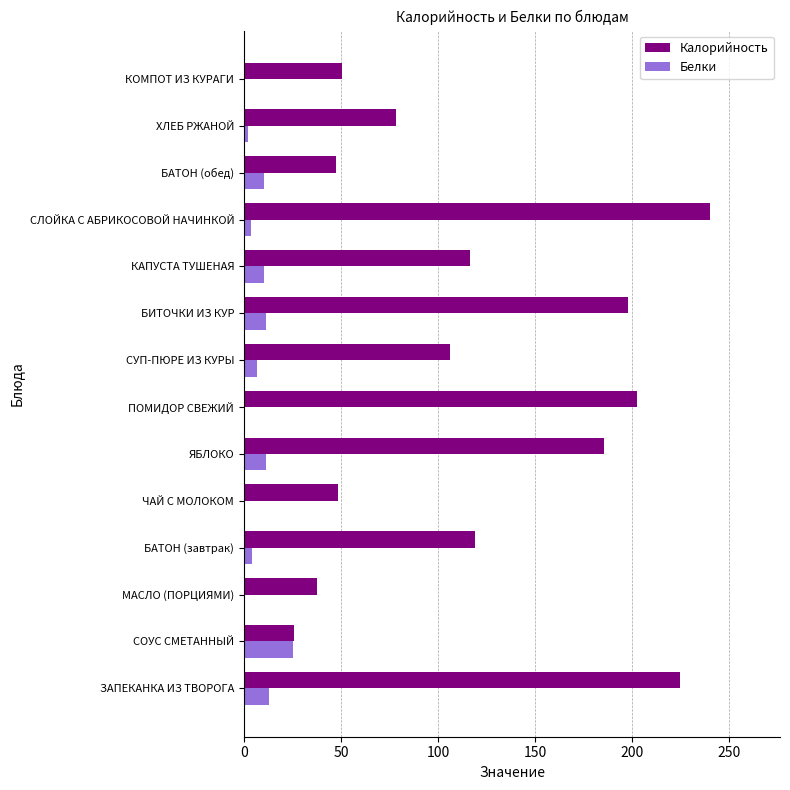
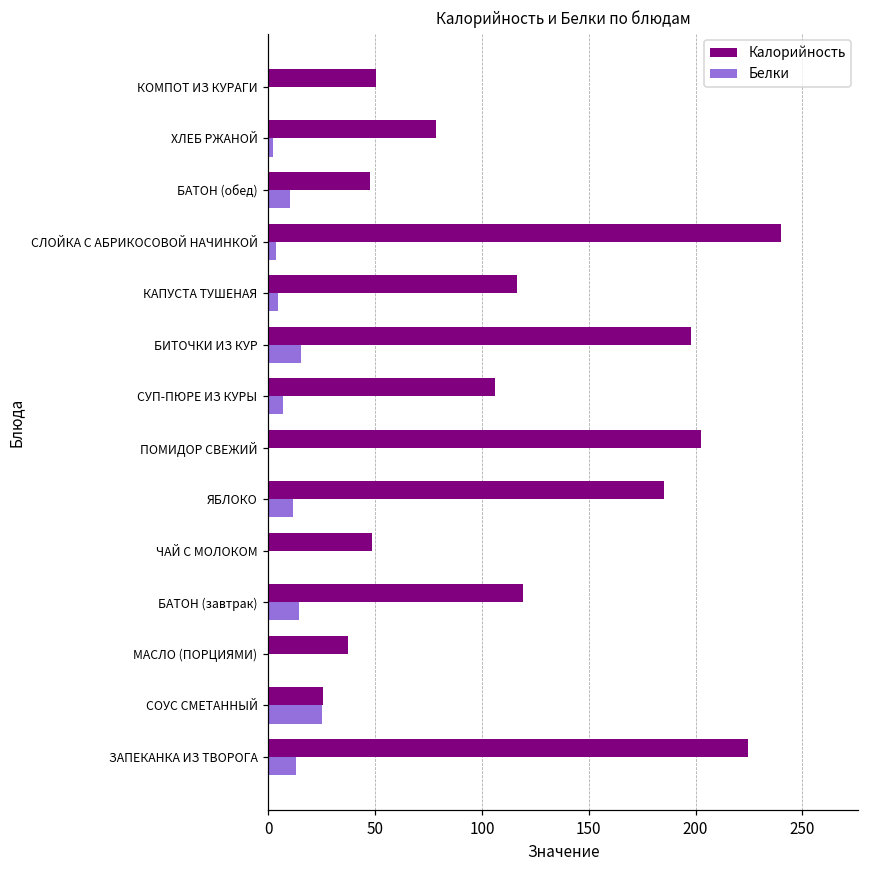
  {
    "Калорийность": {
      "КОМПОТ ИЗ КУРАГИ": 50,
      "ХЛЕБ РЖАНОЙ": 78,
      "БАТОН (обед)": 48,
      "СЛОЙКА С АБРИКОСОВОЙ НАЧИНКОЙ": 240,
      "КАПУСТА ТУШЕНАЯ": 117,
      "БИТОЧКИ ИЗ КУР": 198,
      "СУП-ПЮРЕ ИЗ КУРЫ": 106,
      "ПОМИДОР СВЕЖИЙ": 203,
      "ЯБЛОКО": 185,
      "ЧАЙ С МОЛОКОМ": 49,
      "БАТОН (завтрак)": 119,
      "МАСЛО (ПОРЦИЯМИ)": 37,
      "СОУС СМЕТАННЫЙ": 26,
      "ЗАПЕКАНКА ИЗ ТВОРОГА": 224
    },
    "Белки": {
      "ХЛЕБ РЖАНОЙ": 2,
      "БАТОН (обед)": 10,
      "СЛОЙКА С АБРИКОСОВОЙ НАЧИНКОЙ": 4,
-     "КАПУСТА ТУШЕНАЯ": 10,
-     "БИТОЧКИ ИЗ КУР": 11,
+     "КАПУСТА ТУШЕНАЯ": 4,
+     "БИТОЧКИ ИЗ КУР": 15,
      "СУП-ПЮРЕ ИЗ КУРЫ": 7,
      "ЯБЛОКО": 12,
      "ЧАЙ С МОЛОКОМ": 0,
-     "БАТОН (завтрак)": 4,
+     "БАТОН (завтрак)": 14,
      "СОУС СМЕТАННЫЙ": 25,
      "ЗАПЕКАНКА ИЗ ТВОРОГА": 13
    }
  }
